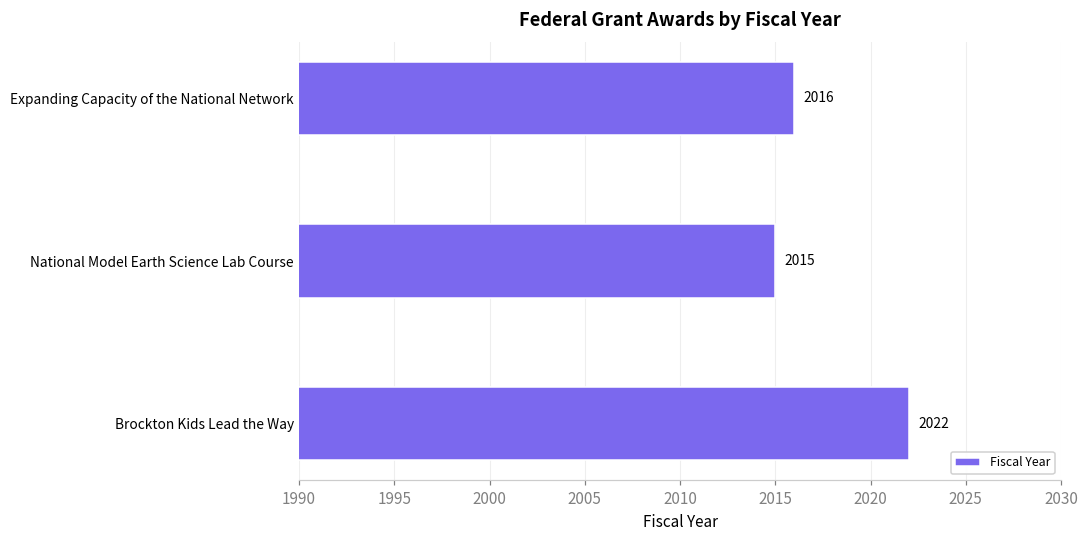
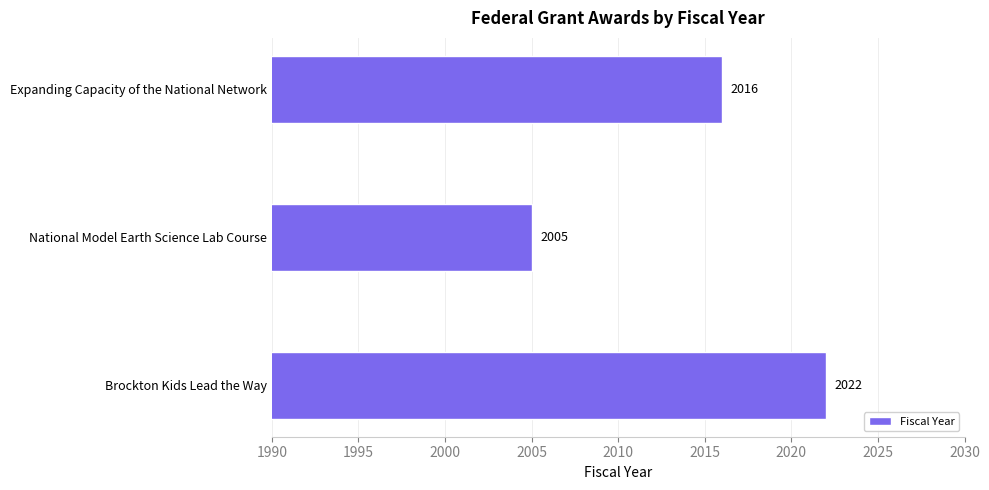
  {
    "Expanding Capacity of the National Network": 2016,
-   "National Model Earth Science Lab Course": 2015,
+   "National Model Earth Science Lab Course": 2005,
    "Brockton Kids Lead the Way": 2022
  }
